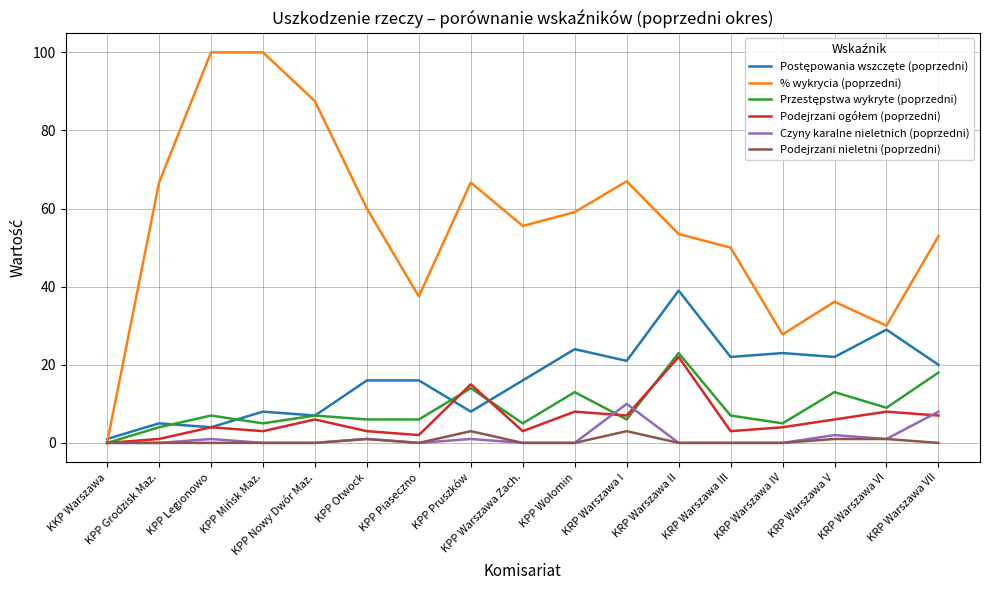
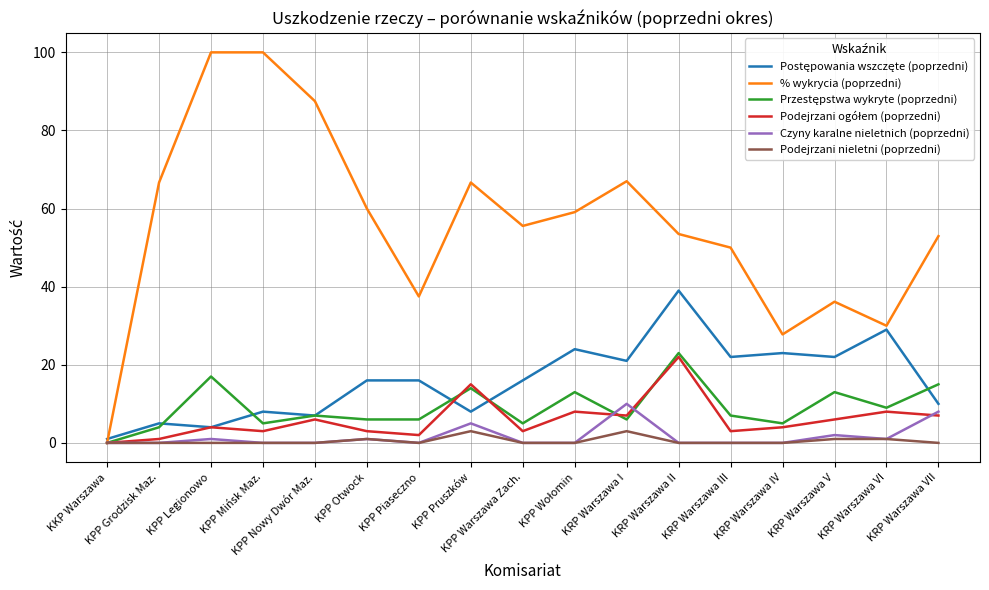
  {
    "Postępowania wszczęte (poprzedni)": {
      "KKP Warszawa": 1,
      "KPP Grodzisk Maz.": 5,
      "KPP Mińsk Maz.": 8,
      "KPP Otwock": 16,
      "KPP Piaseczno": 16,
      "KPP Pruszków": 8,
      "KPP Warszawa Zach.": 16,
      "KPP Wołomin": 24,
      "KRP Warszawa I": 21,
      "KRP Warszawa II": 39,
      "KRP Warszawa III": 22,
      "KRP Warszawa IV": 23,
      "KRP Warszawa V": 22,
      "KRP Warszawa VI": 29,
-     "KRP Warszawa VII": 20
+     "KRP Warszawa VII": 10
    },
    "% wykrycia (poprzedni)": {
      "KPP Grodzisk Maz.": 67,
      "KPP Legionowo": 100,
      "KPP Mińsk Maz.": 100,
      "KPP Nowy Dwór Maz.": 88,
      "KPP Otwock": 60,
      "KPP Piaseczno": 38,
      "KPP Pruszków": 67,
      "KPP Warszawa Zach.": 56,
      "KPP Wołomin": 59,
      "KRP Warszawa I": 67,
      "KRP Warszawa II": 53,
      "KRP Warszawa III": 50,
      "KRP Warszawa IV": 28,
      "KRP Warszawa V": 36,
      "KRP Warszawa VI": 30,
      "KRP Warszawa VII": 53
    },
    "Przestępstwa wykryte (poprzedni)": {
      "KPP Grodzisk Maz.": 4,
-     "KPP Legionowo": 7,
+     "KPP Legionowo": 17,
      "KPP Mińsk Maz.": 5,
      "KPP Otwock": 6,
      "KPP Piaseczno": 6,
      "KPP Pruszków": 14,
      "KPP Warszawa Zach.": 5,
      "KPP Wołomin": 13,
      "KRP Warszawa I": 6,
      "KRP Warszawa II": 23,
      "KRP Warszawa III": 7,
      "KRP Warszawa IV": 5,
      "KRP Warszawa V": 13,
      "KRP Warszawa VI": 9,
-     "KRP Warszawa VII": 18
+     "KRP Warszawa VII": 15
    },
    "Podejrzani ogółem (poprzedni)": {
      "KPP Grodzisk Maz.": 1,
      "KPP Mińsk Maz.": 3,
      "KPP Nowy Dwór Maz.": 6,
      "KPP Otwock": 3,
      "KPP Piaseczno": 2,
      "KPP Pruszków": 15,
      "KPP Warszawa Zach.": 3,
      "KPP Wołomin": 8,
      "KRP Warszawa I": 7,
      "KRP Warszawa II": 22,
      "KRP Warszawa III": 3,
      "KRP Warszawa IV": 4,
      "KRP Warszawa V": 6,
      "KRP Warszawa VI": 8,
      "KRP Warszawa VII": 7
    },
    "Czyny karalne nieletnich (poprzedni)": {
      "KPP Legionowo": 1,
-     "KPP Pruszków": 1,
+     "KPP Pruszków": 5,
      "KRP Warszawa I": 10,
      "KRP Warszawa V": 2,
      "KRP Warszawa VII": 8
    },
    "Podejrzani nieletni (poprzedni)": {
      "KPP Legionowo": 0,
      "KPP Pruszków": 3,
      "KRP Warszawa I": 3,
      "KRP Warszawa V": 1,
      "KRP Warszawa VII": 0
    }
  }
